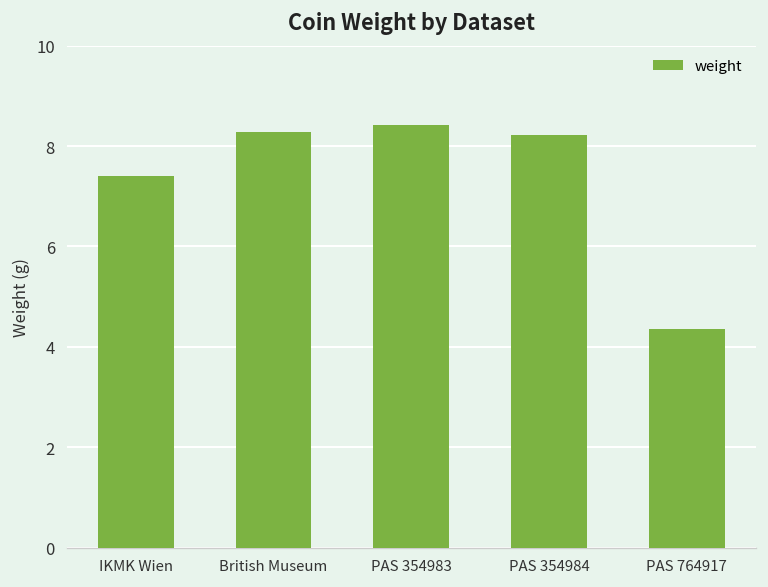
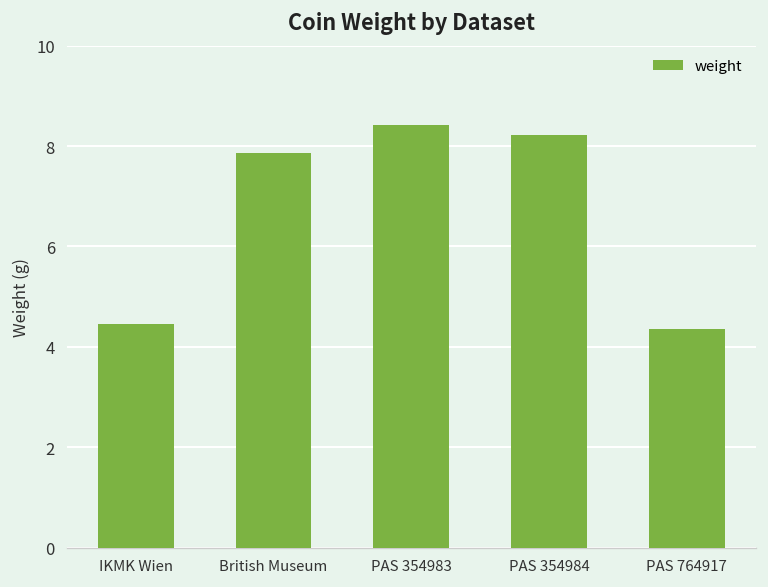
  {
-   "IKMK Wien": 7.4,
-   "British Museum": 8.3,
+   "IKMK Wien": 4.5,
+   "British Museum": 7.9,
    "PAS 354983": 8.4,
    "PAS 354984": 8.2,
    "PAS 764917": 4.4
  }
